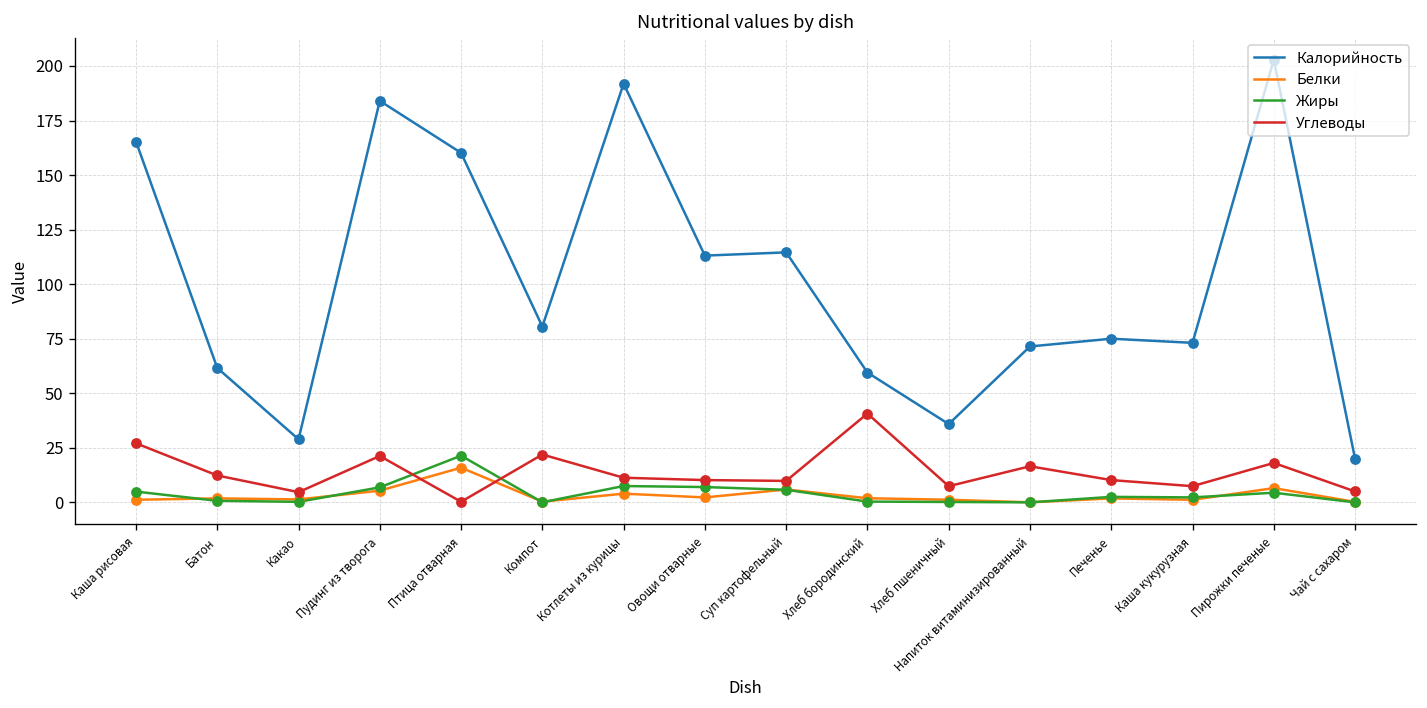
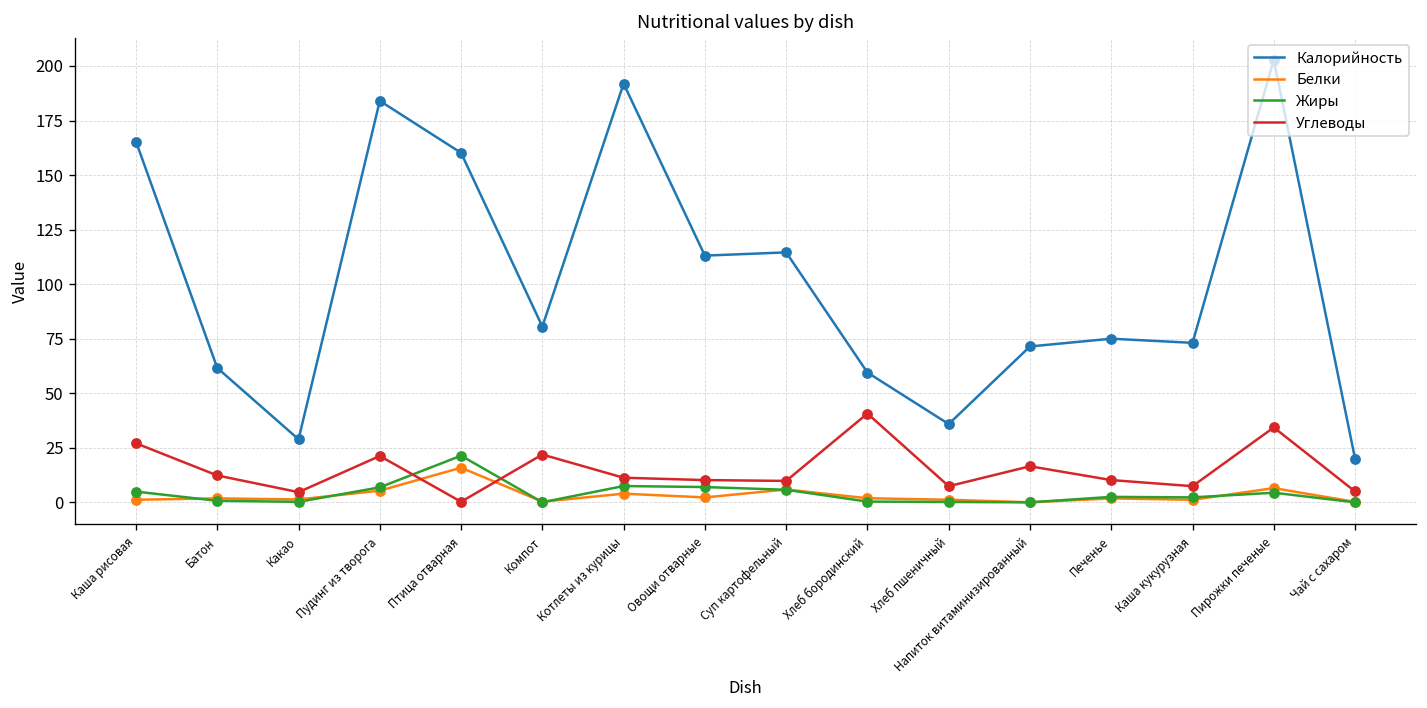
  {
    "Калорийность": {
      "Каша рисовая": 165,
      "Батон": 62,
      "Какао": 29,
      "Пудинг из творога": 184,
      "Птица отварная": 160,
      "Компот": 81,
      "Котлеты из курицы": 192,
      "Овощи отварные": 113,
      "Суп картофельный": 115,
      "Хлеб бородинский": 60,
      "Хлеб пшеничный": 36,
      "Напиток витаминизированный": 71,
      "Печенье": 75,
      "Каша кукурузная": 73,
      "Чай с сахаром": 20
    },
    "Белки": {
      "Каша рисовая": 1,
      "Пудинг из творога": 5,
      "Птица отварная": 16,
      "Котлеты из курицы": 4,
      "Овощи отварные": 2,
      "Хлеб бородинский": 2,
      "Пирожки печеные": 7
    },
    "Жиры": {
      "Каша рисовая": 5,
      "Пудинг из творога": 7,
      "Птица отварная": 21,
      "Котлеты из курицы": 7,
      "Овощи отварные": 7,
      "Хлеб бородинский": 0,
      "Пирожки печеные": 4
    },
    "Углеводы": {
      "Каша рисовая": 27,
      "Батон": 12,
      "Какао": 5,
      "Пудинг из творога": 21,
      "Птица отварная": 0,
      "Компот": 22,
      "Котлеты из курицы": 11,
      "Овощи отварные": 10,
      "Суп картофельный": 10,
      "Хлеб бородинский": 41,
      "Хлеб пшеничный": 7,
      "Напиток витаминизированный": 17,
      "Печенье": 10,
      "Каша кукурузная": 7,
-     "Пирожки печеные": 18,
+     "Пирожки печеные": 34,
      "Чай с сахаром": 5
    }
  }
